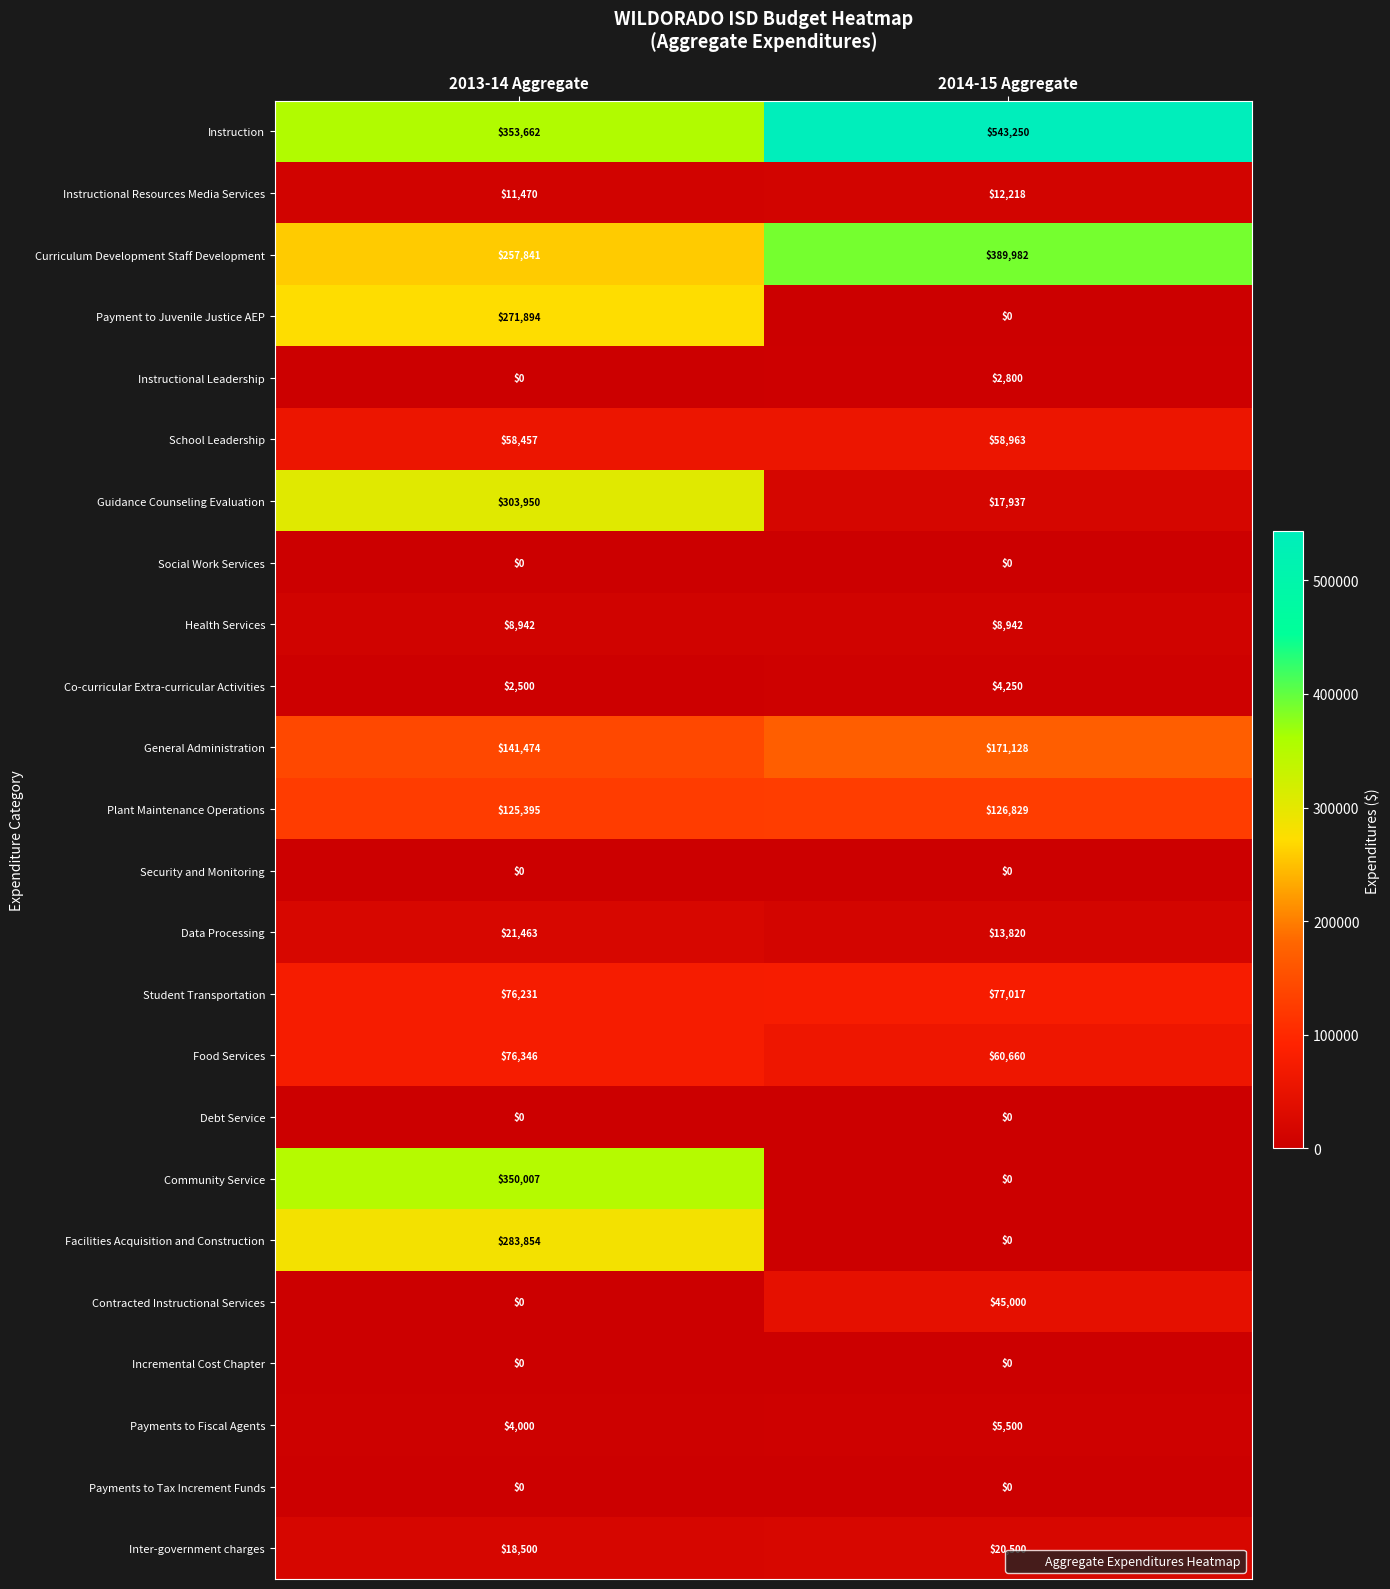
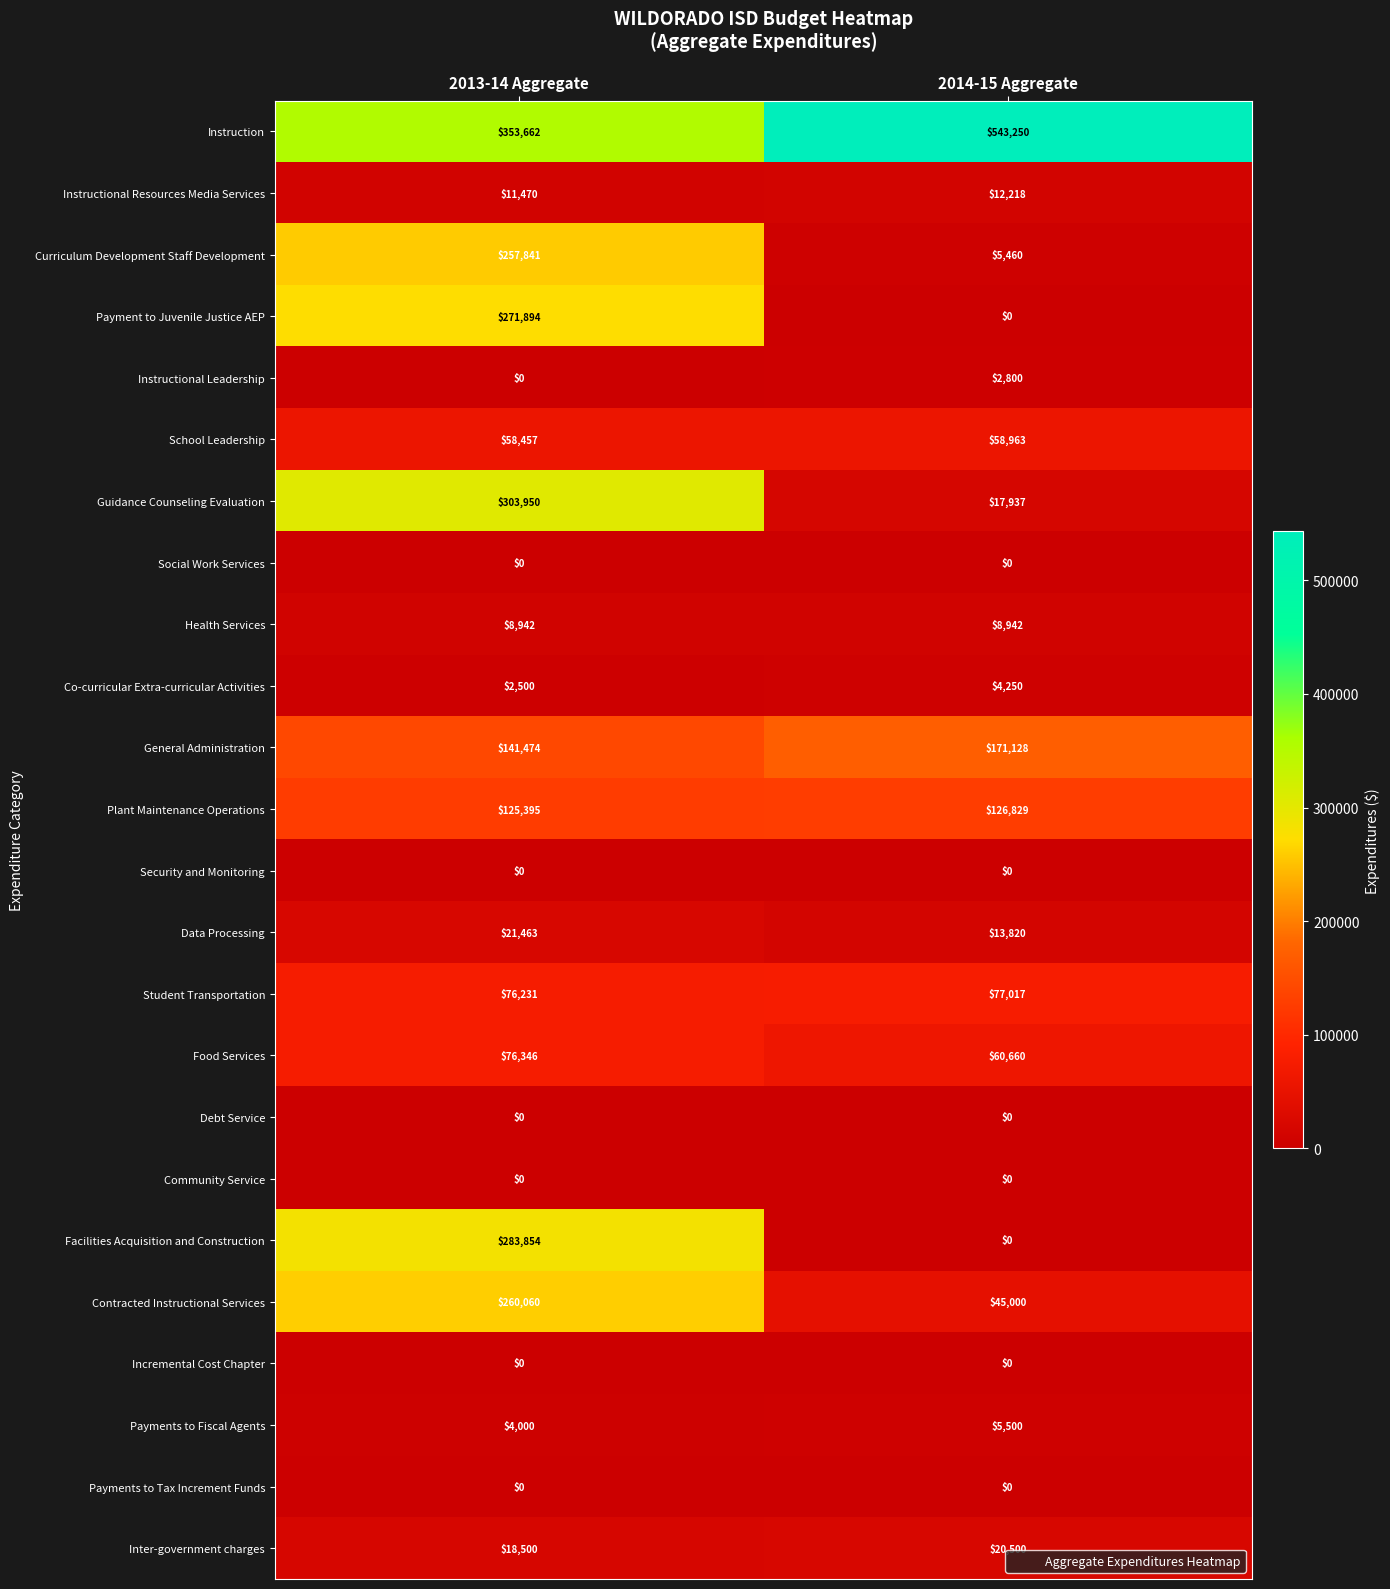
  {
    "Instruction": {
      "2013-14 Aggregate": "$353,662",
      "2014-15 Aggregate": "$543,250"
    },
    "Instructional Resources Media Services": {
      "2013-14 Aggregate": "$11,470",
      "2014-15 Aggregate": "$12,218"
    },
    "Curriculum Development Staff Development": {
      "2013-14 Aggregate": "$257,841",
-     "2014-15 Aggregate": "$389,982"
+     "2014-15 Aggregate": "$5,460"
    },
    "Payment to Juvenile Justice AEP": {
      "2013-14 Aggregate": "$271,894",
      "2014-15 Aggregate": "$0"
    },
    "Instructional Leadership": {
      "2013-14 Aggregate": "$0",
      "2014-15 Aggregate": "$2,800"
    },
    "School Leadership": {
      "2013-14 Aggregate": "$58,457",
      "2014-15 Aggregate": "$58,963"
    },
    "Guidance Counseling Evaluation": {
      "2013-14 Aggregate": "$303,950",
      "2014-15 Aggregate": "$17,937"
    },
    "Social Work Services": {
      "2013-14 Aggregate": "$0",
      "2014-15 Aggregate": "$0"
    },
    "Health Services": {
      "2013-14 Aggregate": "$8,942",
      "2014-15 Aggregate": "$8,942"
    },
    "Co-curricular Extra-curricular Activities": {
      "2013-14 Aggregate": "$2,500",
      "2014-15 Aggregate": "$4,250"
    },
    "General Administration": {
      "2013-14 Aggregate": "$141,474",
      "2014-15 Aggregate": "$171,128"
    },
    "Plant Maintenance Operations": {
      "2013-14 Aggregate": "$125,395",
      "2014-15 Aggregate": "$126,829"
    },
    "Security and Monitoring": {
      "2013-14 Aggregate": "$0",
      "2014-15 Aggregate": "$0"
    },
    "Data Processing": {
      "2013-14 Aggregate": "$21,463",
      "2014-15 Aggregate": "$13,820"
    },
    "Student Transportation": {
      "2013-14 Aggregate": "$76,231",
      "2014-15 Aggregate": "$77,017"
    },
    "Food Services": {
      "2013-14 Aggregate": "$76,346",
      "2014-15 Aggregate": "$60,660"
    },
    "Debt Service": {
      "2013-14 Aggregate": "$0",
      "2014-15 Aggregate": "$0"
    },
    "Community Service": {
-     "2013-14 Aggregate": "$350,007",
+     "2013-14 Aggregate": "$0",
      "2014-15 Aggregate": "$0"
    },
    "Facilities Acquisition and Construction": {
      "2013-14 Aggregate": "$283,854",
      "2014-15 Aggregate": "$0"
    },
    "Contracted Instructional Services": {
-     "2013-14 Aggregate": "$0",
+     "2013-14 Aggregate": "$260,060",
      "2014-15 Aggregate": "$45,000"
    },
    "Incremental Cost Chapter": {
      "2013-14 Aggregate": "$0",
      "2014-15 Aggregate": "$0"
    },
    "Payments to Fiscal Agents": {
      "2013-14 Aggregate": "$4,000",
      "2014-15 Aggregate": "$5,500"
    },
    "Payments to Tax Increment Funds": {
      "2013-14 Aggregate": "$0",
      "2014-15 Aggregate": "$0"
    },
    "Inter-government charges": {
      "2013-14 Aggregate": "$18,500"
    }
  }
